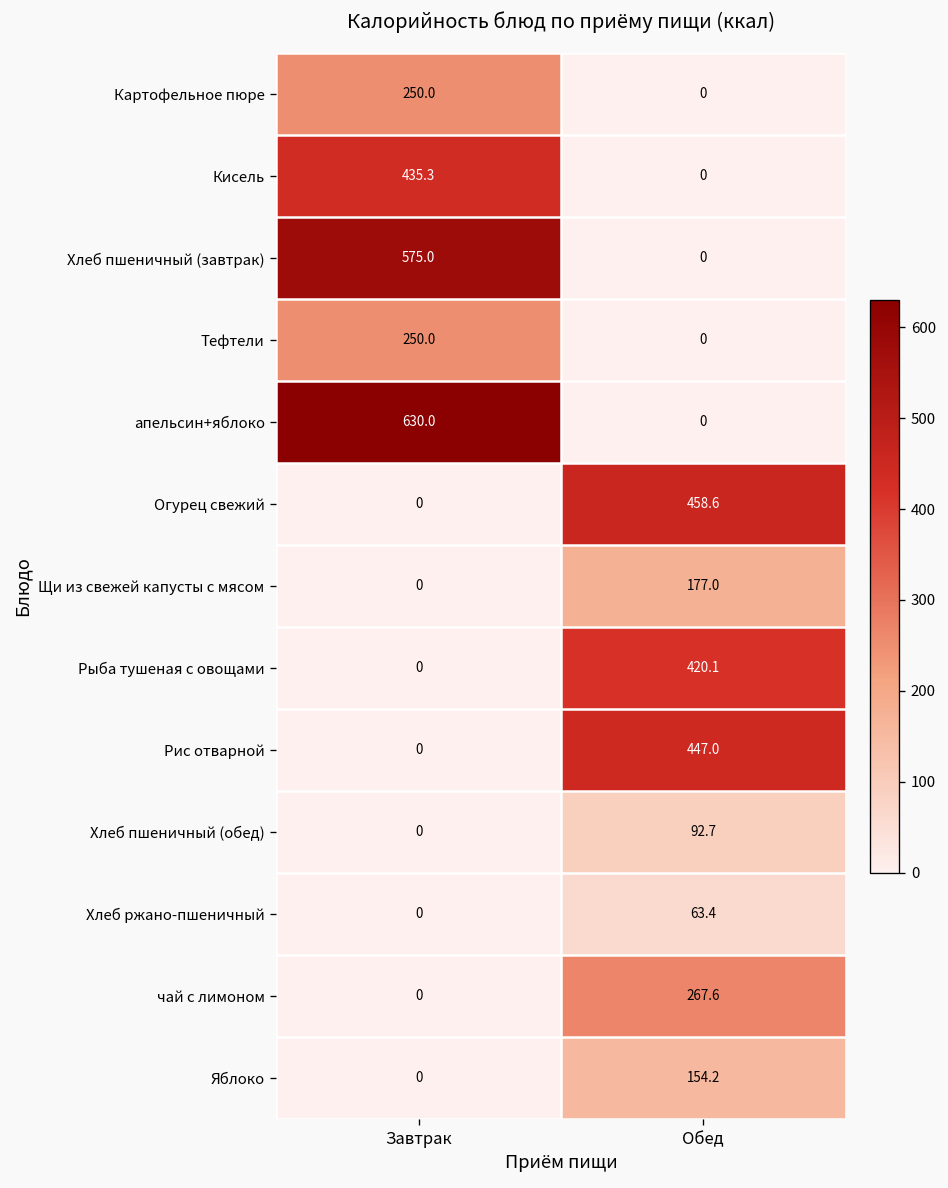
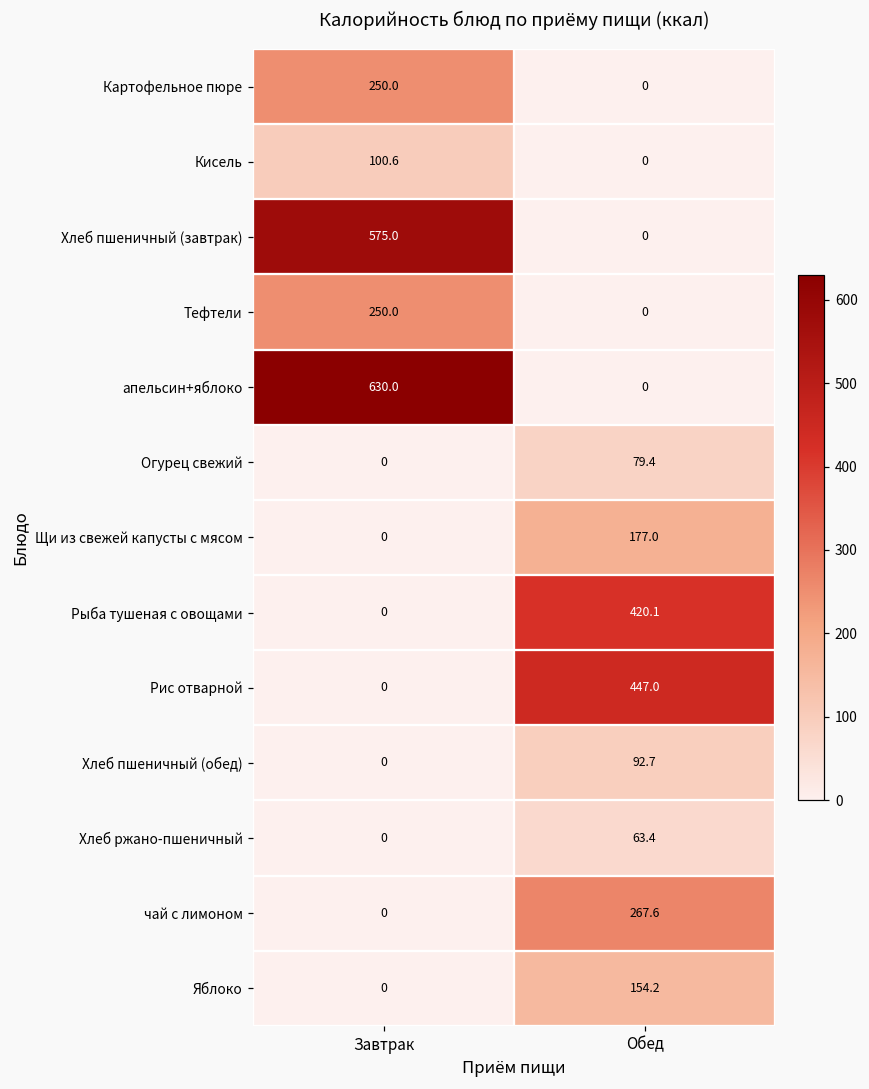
  {
    "Картофельное пюре": {
      "Завтрак": 250.0,
      "Обед": 0
    },
    "Кисель": {
-     "Завтрак": 435.3,
+     "Завтрак": 100.6,
      "Обед": 0
    },
    "Хлеб пшеничный (завтрак)": {
      "Завтрак": 575.0,
      "Обед": 0
    },
    "Тефтели": {
      "Завтрак": 250.0,
      "Обед": 0
    },
    "апельсин+яблоко": {
      "Завтрак": 630.0,
      "Обед": 0
    },
    "Огурец свежий": {
      "Завтрак": 0,
-     "Обед": 458.6
+     "Обед": 79.4
    },
    "Щи из свежей капусты с мясом": {
      "Завтрак": 0,
      "Обед": 177.0
    },
    "Рыба тушеная с овощами": {
      "Завтрак": 0,
      "Обед": 420.1
    },
    "Рис отварной": {
      "Завтрак": 0,
      "Обед": 447.0
    },
    "Хлеб пшеничный (обед)": {
      "Завтрак": 0,
      "Обед": 92.7
    },
    "Хлеб ржано-пшеничный": {
      "Завтрак": 0,
      "Обед": 63.4
    },
    "чай с лимоном": {
      "Завтрак": 0,
      "Обед": 267.6
    },
    "Яблоко": {
      "Завтрак": 0,
      "Обед": 154.2
    }
  }
